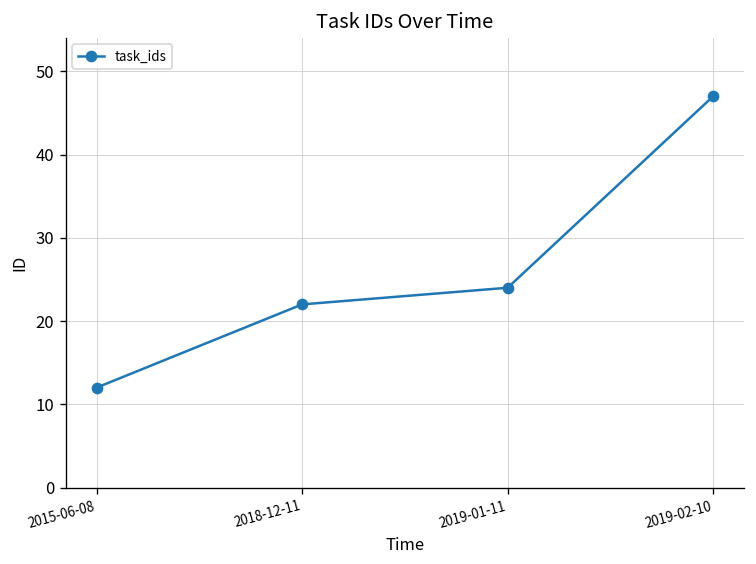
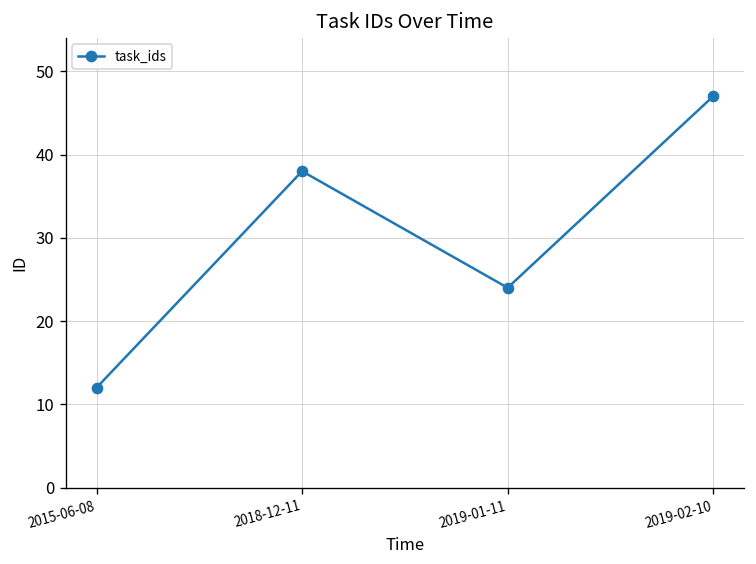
  {
    "2015-06-08": 12,
-   "2018-12-11": 22,
+   "2018-12-11": 38,
    "2019-01-11": 24,
    "2019-02-10": 47
  }
